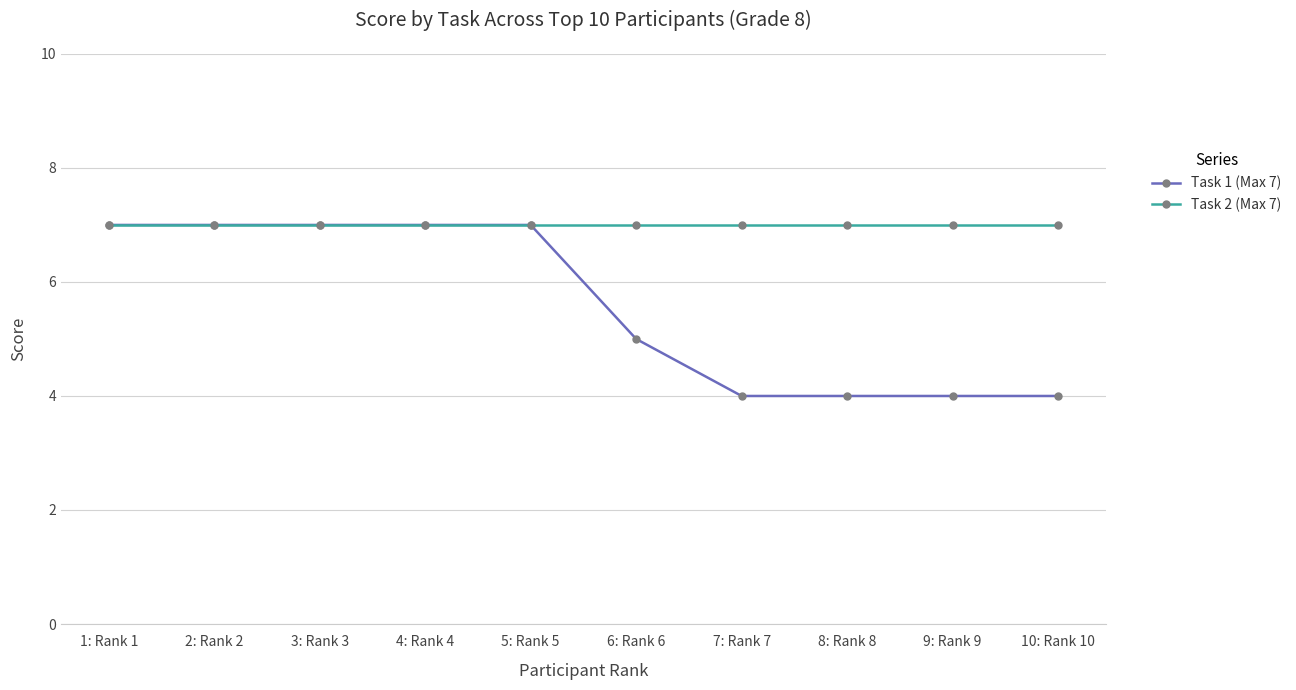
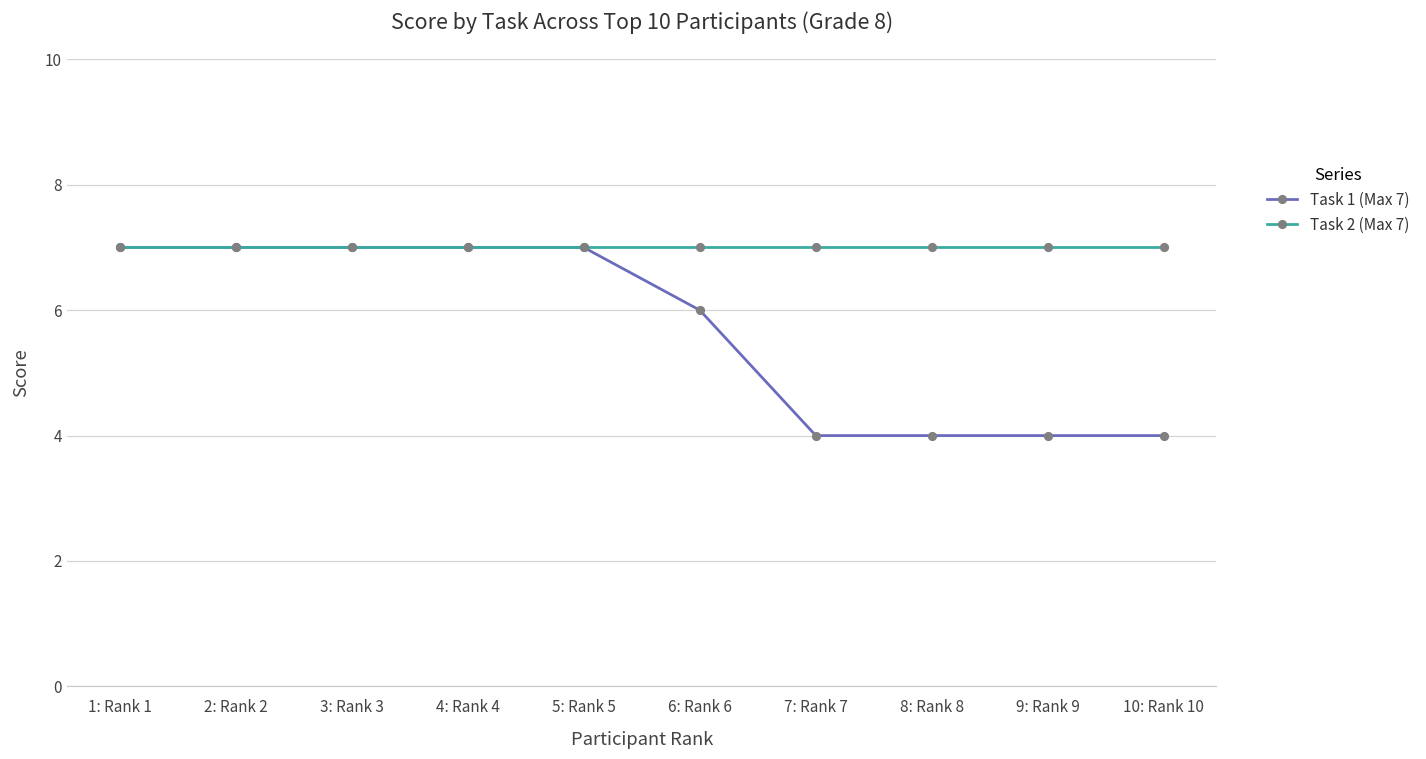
  {
    "Task 1 (Max 7)": {
-     "6: Rank 6": 5,
+     "6: Rank 6": 6,
      "7: Rank 7": 4,
      "8: Rank 8": 4,
      "9: Rank 9": 4,
      "10: Rank 10": 4
    },
    "Task 2 (Max 7)": {
      "6: Rank 6": 7,
      "7: Rank 7": 7,
      "8: Rank 8": 7,
      "9: Rank 9": 7,
      "10: Rank 10": 7
    }
  }
